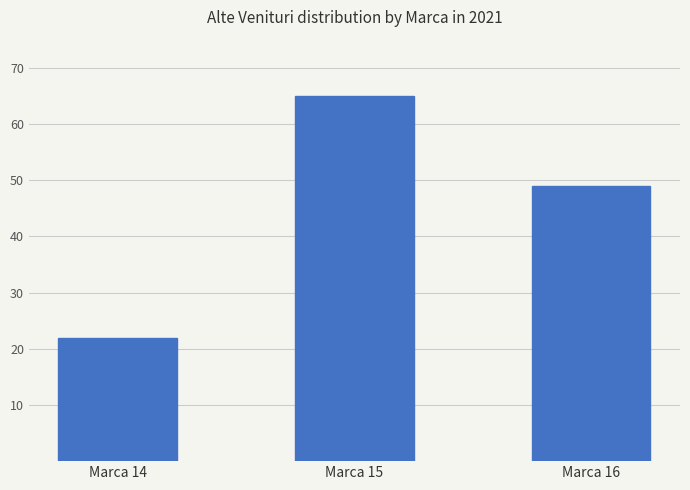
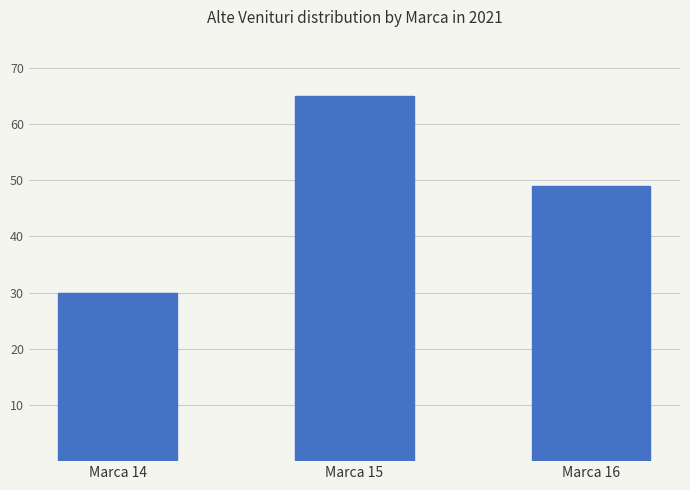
  {
-   "Marca 14": 22,
+   "Marca 14": 30,
    "Marca 15": 65,
    "Marca 16": 49
  }
